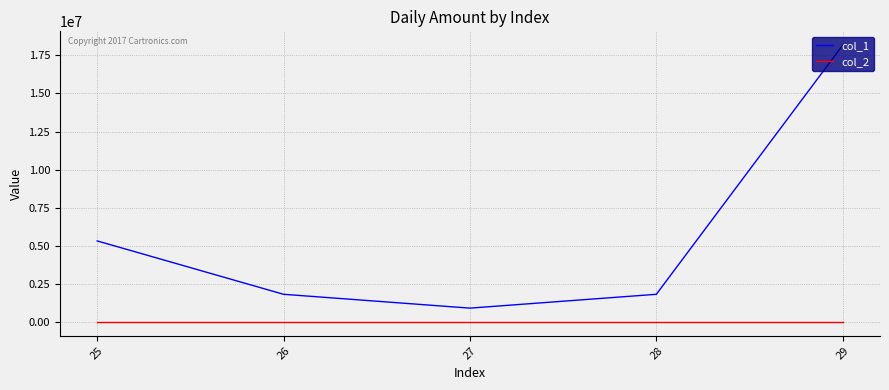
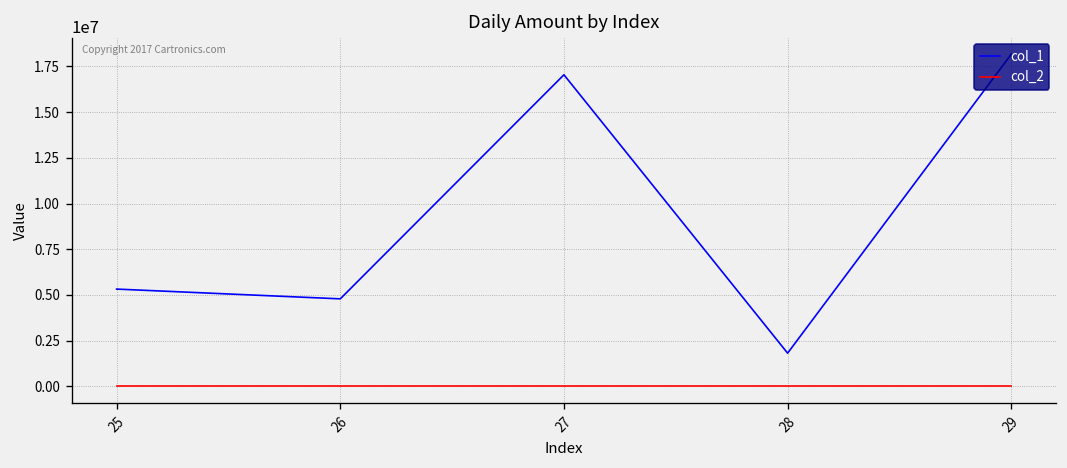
  {
    "col_1": {
      "25": 5300000,
-     "26": 1800000,
-     "27": 900000,
+     "26": 4800000,
+     "27": 17000000,
      "28": 1800000
    },
    "col_2": {
      "25": 0,
      "26": 0,
      "27": 0,
      "28": 0,
      "29": 0
    }
  }
